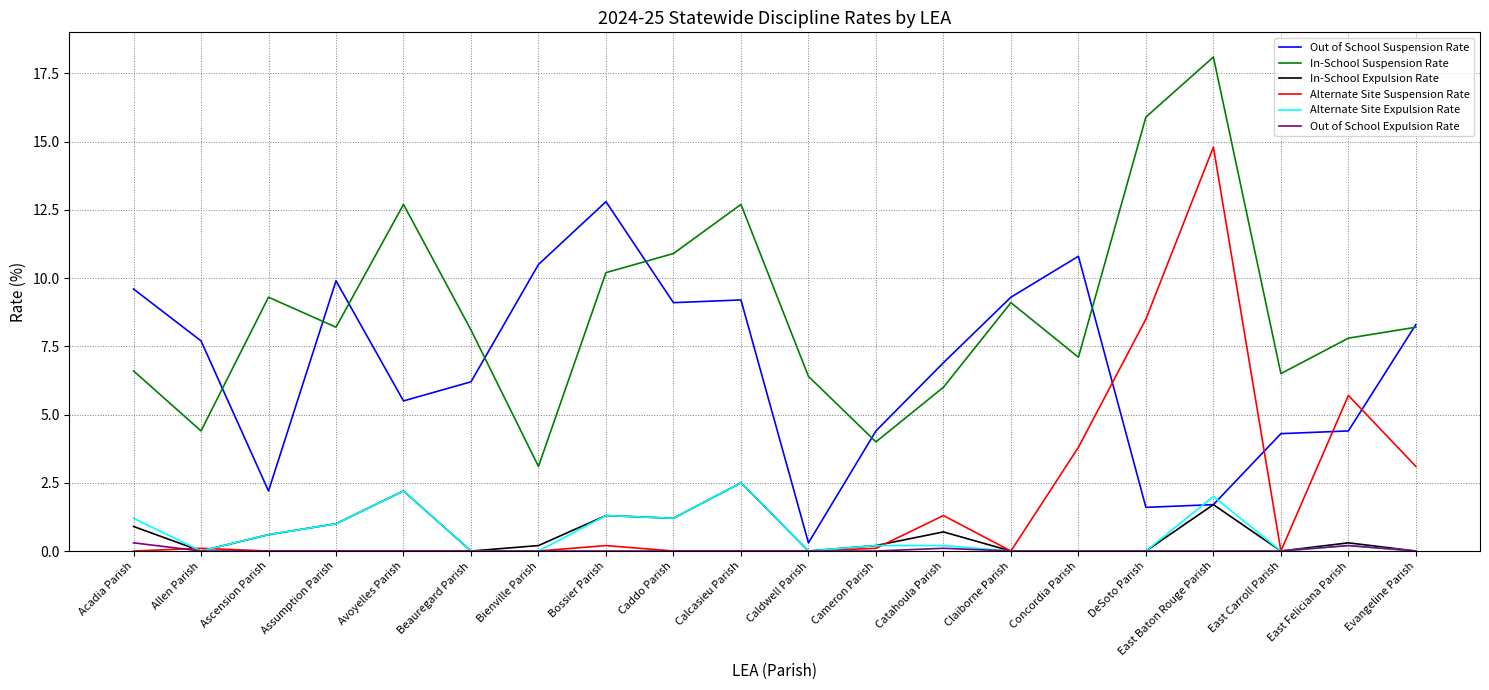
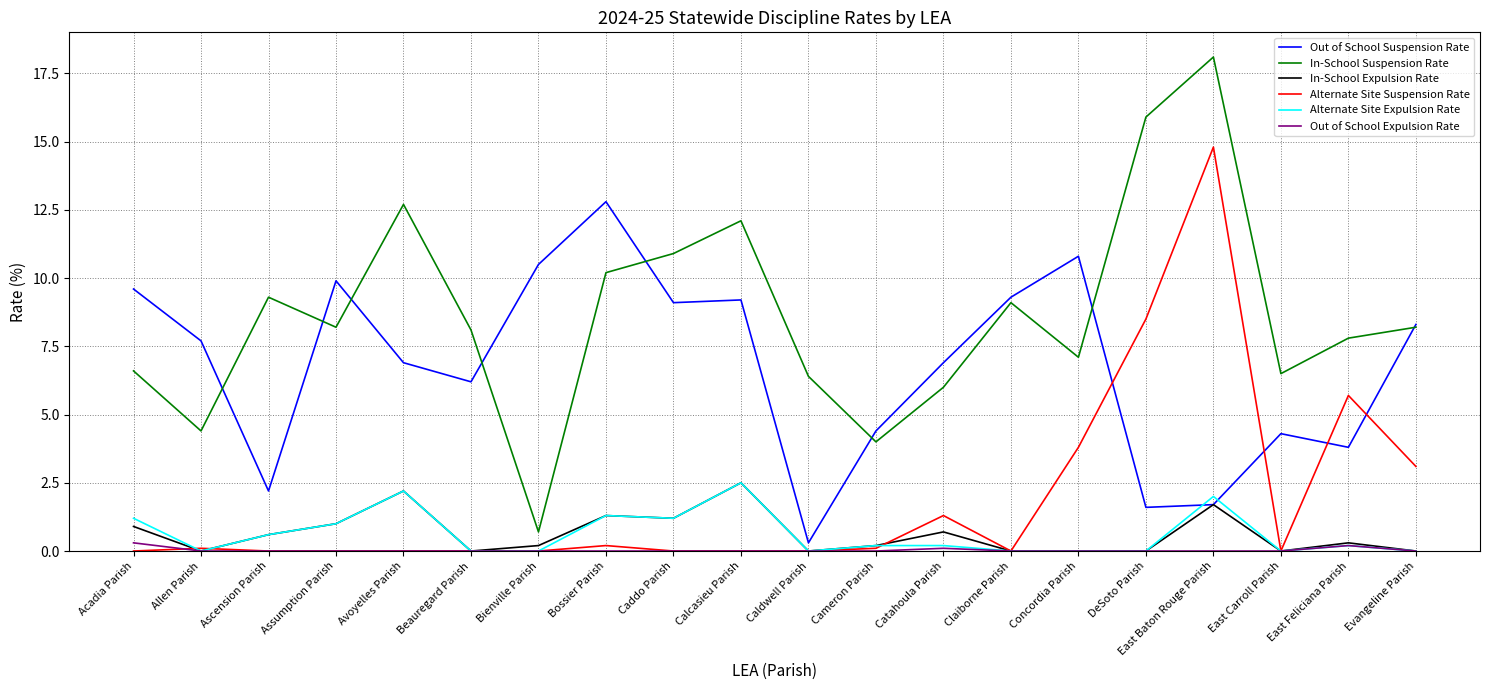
  {
    "Out of School Suspension Rate": {
      "Acadia Parish": 9.6,
      "Allen Parish": 7.7,
      "Ascension Parish": 2.2,
      "Assumption Parish": 9.9,
-     "Avoyelles Parish": 5.5,
+     "Avoyelles Parish": 6.9,
      "Beauregard Parish": 6.2,
      "Bienville Parish": 10.5,
      "Bossier Parish": 12.8,
      "Caddo Parish": 9.1,
      "Calcasieu Parish": 9.2,
      "Caldwell Parish": 0.3,
      "Cameron Parish": 4.4,
      "Catahoula Parish": 6.9,
      "Claiborne Parish": 9.3,
      "Concordia Parish": 10.8,
      "DeSoto Parish": 1.6,
      "East Carroll Parish": 4.3,
-     "East Feliciana Parish": 4.4,
+     "East Feliciana Parish": 3.8,
      "Evangeline Parish": 8.3
    },
    "In-School Suspension Rate": {
      "Acadia Parish": 6.6,
      "Allen Parish": 4.4,
      "Ascension Parish": 9.3,
      "Assumption Parish": 8.2,
      "Avoyelles Parish": 12.7,
      "Beauregard Parish": 8.1,
-     "Bienville Parish": 3.1,
+     "Bienville Parish": 0.7,
      "Bossier Parish": 10.2,
      "Caddo Parish": 10.9,
-     "Calcasieu Parish": 12.7,
+     "Calcasieu Parish": 12.1,
      "Caldwell Parish": 6.4,
      "Cameron Parish": 4.0,
      "Catahoula Parish": 6.0,
      "Claiborne Parish": 9.1,
      "Concordia Parish": 7.1,
      "DeSoto Parish": 15.9,
      "East Baton Rouge Parish": 18.1,
      "East Carroll Parish": 6.5,
      "East Feliciana Parish": 7.8,
      "Evangeline Parish": 8.2
    },
    "In-School Expulsion Rate": {
      "Acadia Parish": 0.9,
      "Bienville Parish": 0.2,
      "Catahoula Parish": 0.7,
      "East Feliciana Parish": 0.3
    },
    "Alternate Site Suspension Rate": {
      "Acadia Parish": 0.0,
      "Allen Parish": 0.1,
      "Bossier Parish": 0.2,
      "Cameron Parish": 0.1,
      "Catahoula Parish": 1.3,
      "Concordia Parish": 3.8,
      "DeSoto Parish": 8.5,
      "East Baton Rouge Parish": 14.8,
      "East Feliciana Parish": 5.7,
      "Evangeline Parish": 3.1
    },
    "Alternate Site Expulsion Rate": {
      "Acadia Parish": 1.2,
      "Catahoula Parish": 0.2,
      "East Baton Rouge Parish": 2.0
    },
    "Out of School Expulsion Rate": {
      "Acadia Parish": 0.3,
      "Bossier Parish": 0.0,
      "Cameron Parish": 0.0,
      "Catahoula Parish": 0.1,
      "East Baton Rouge Parish": 0.0
    }
  }
